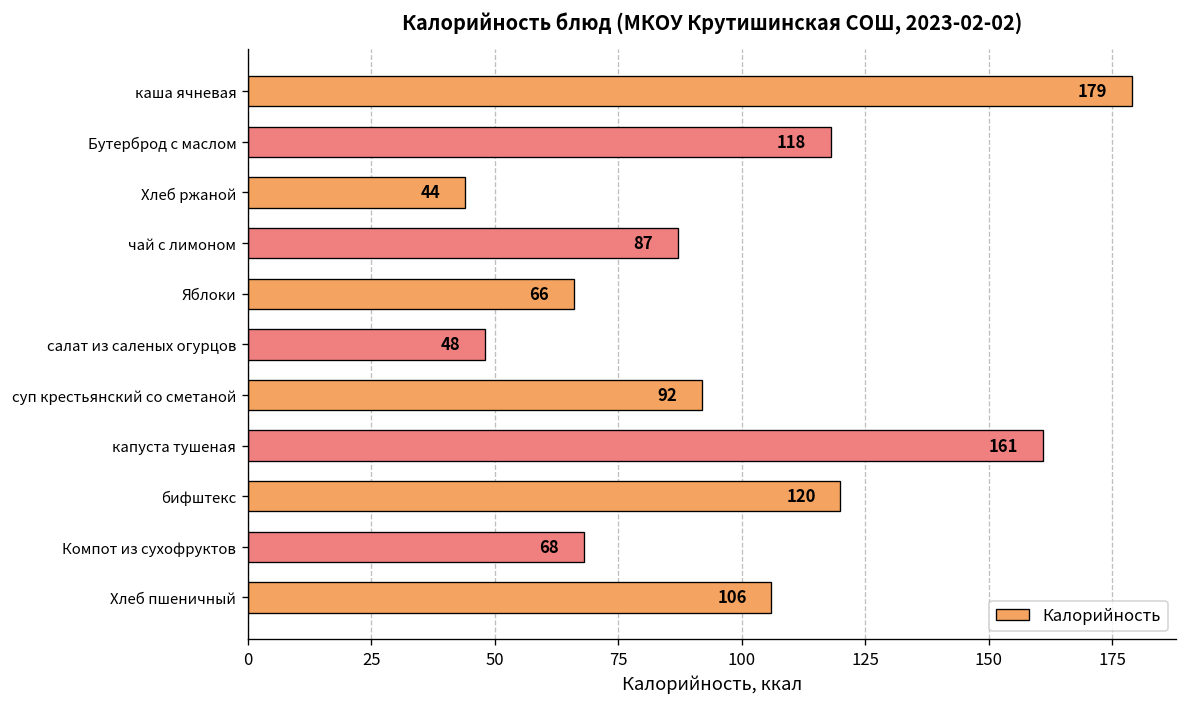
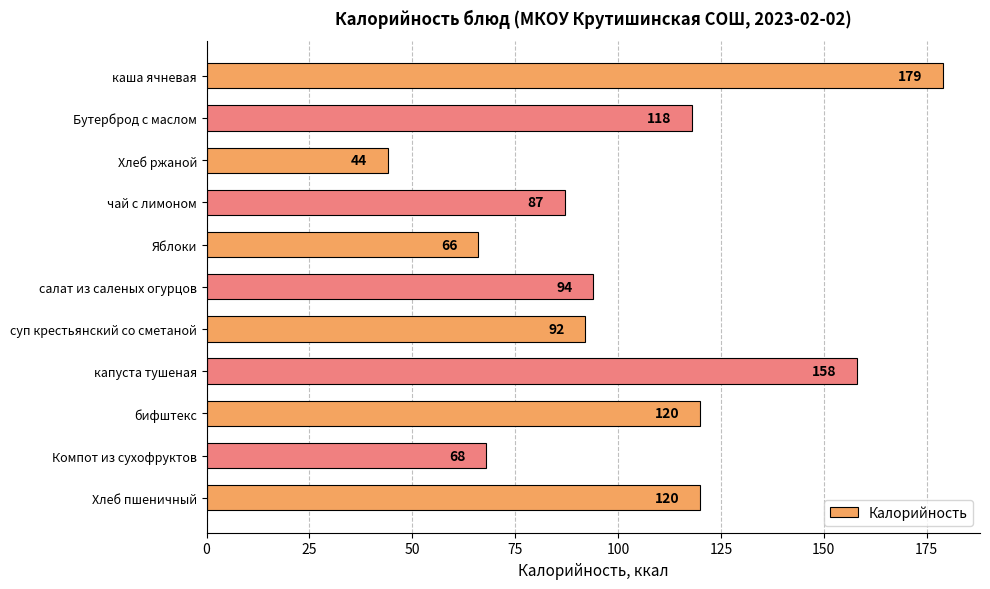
  {
    "каша ячневая": 179,
    "Бутерброд с маслом": 118,
    "Хлеб ржаной": 44,
    "чай с лимоном": 87,
    "Яблоки": 66,
-   "салат из саленых огурцов": 48,
+   "салат из саленых огурцов": 94,
    "суп крестьянский со сметаной": 92,
-   "капуста тушеная": 161,
+   "капуста тушеная": 158,
    "бифштекс": 120,
    "Компот из сухофруктов": 68,
-   "Хлеб пшеничный": 106
+   "Хлеб пшеничный": 120
  }
